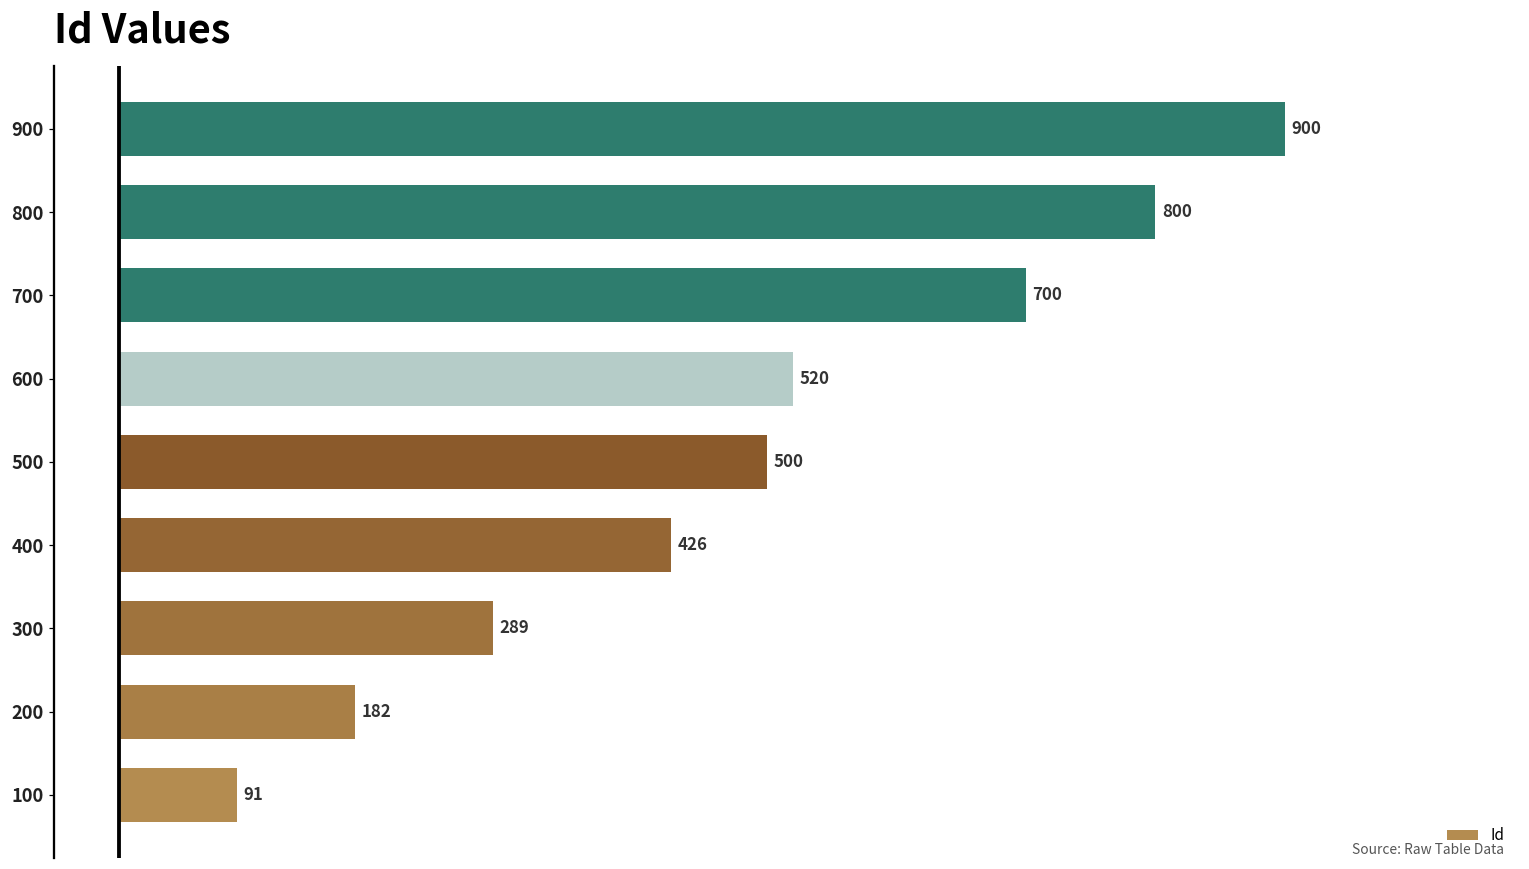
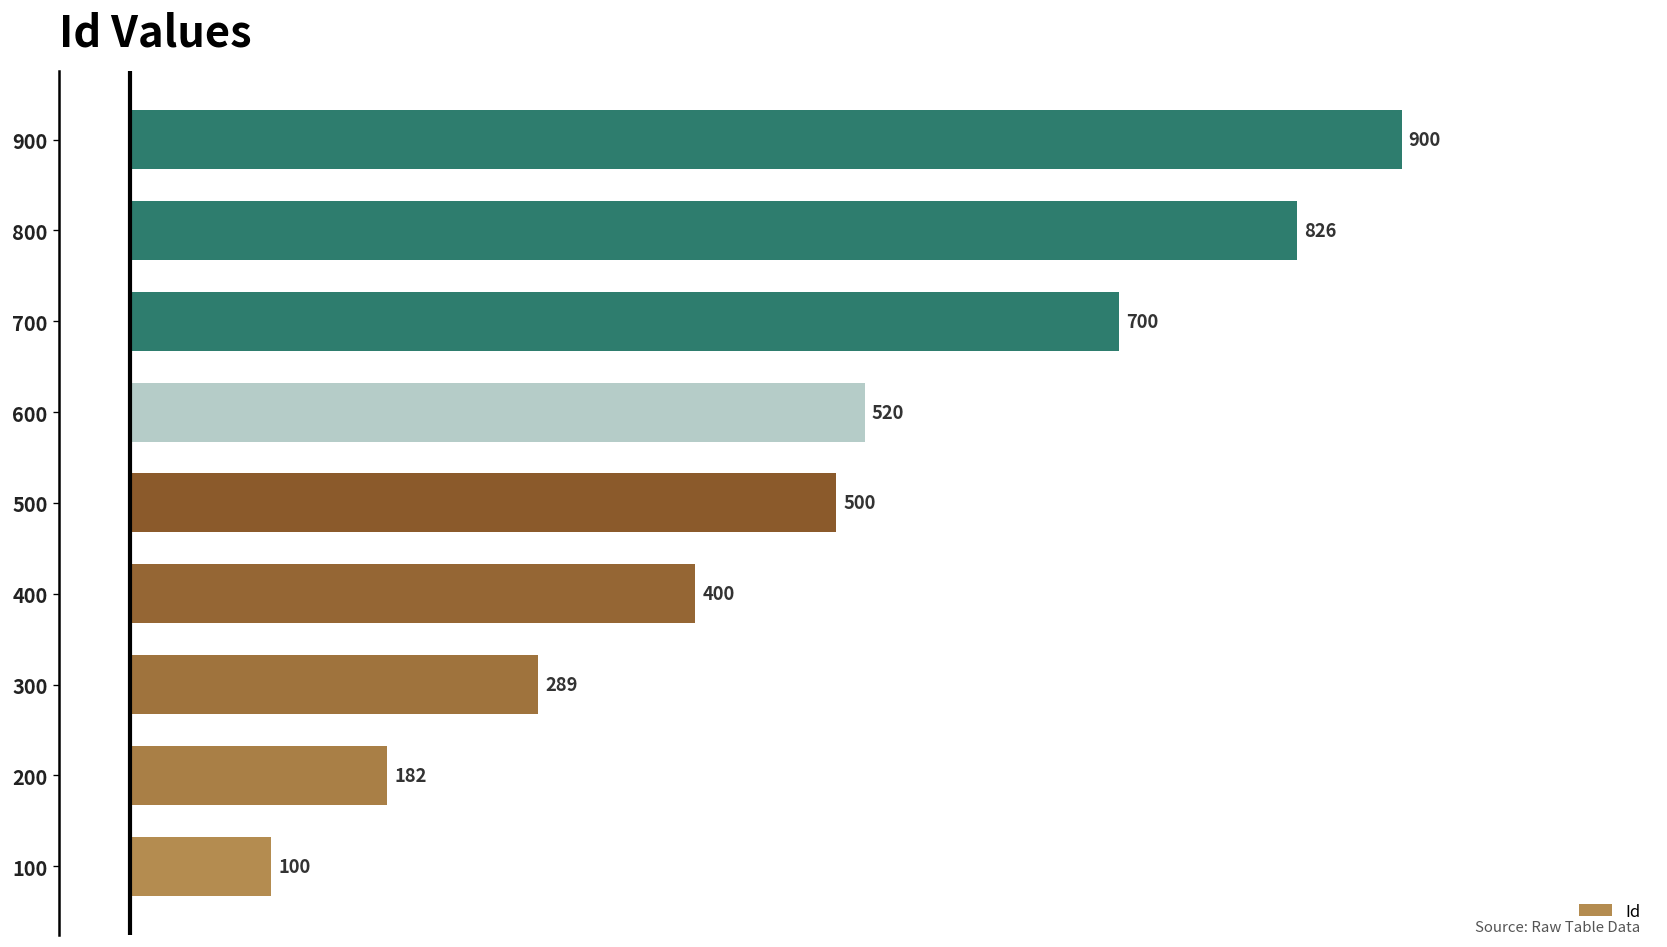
  {
    "900": 900,
-   "800": 800,
+   "800": 826,
    "700": 700,
    "600": 520,
    "500": 500,
-   "400": 426,
+   "400": 400,
    "300": 289,
    "200": 182,
-   "100": 91
+   "100": 100
  }
